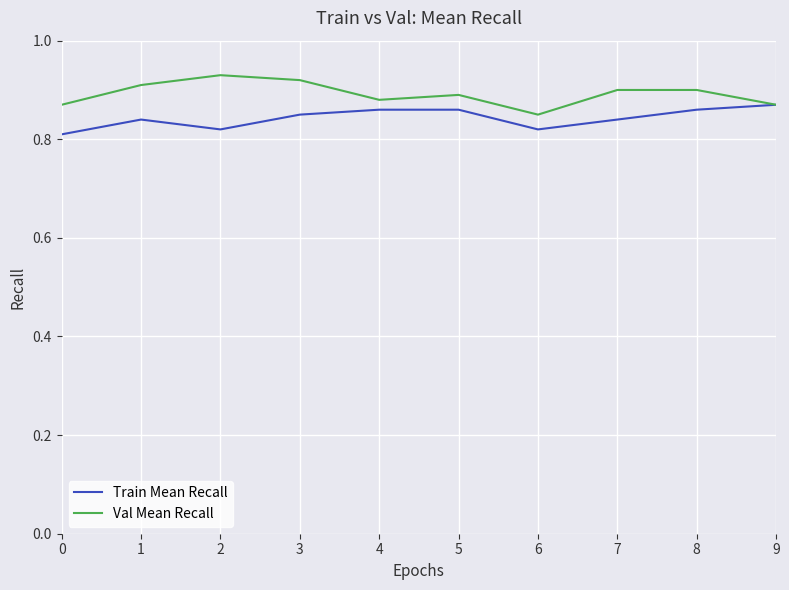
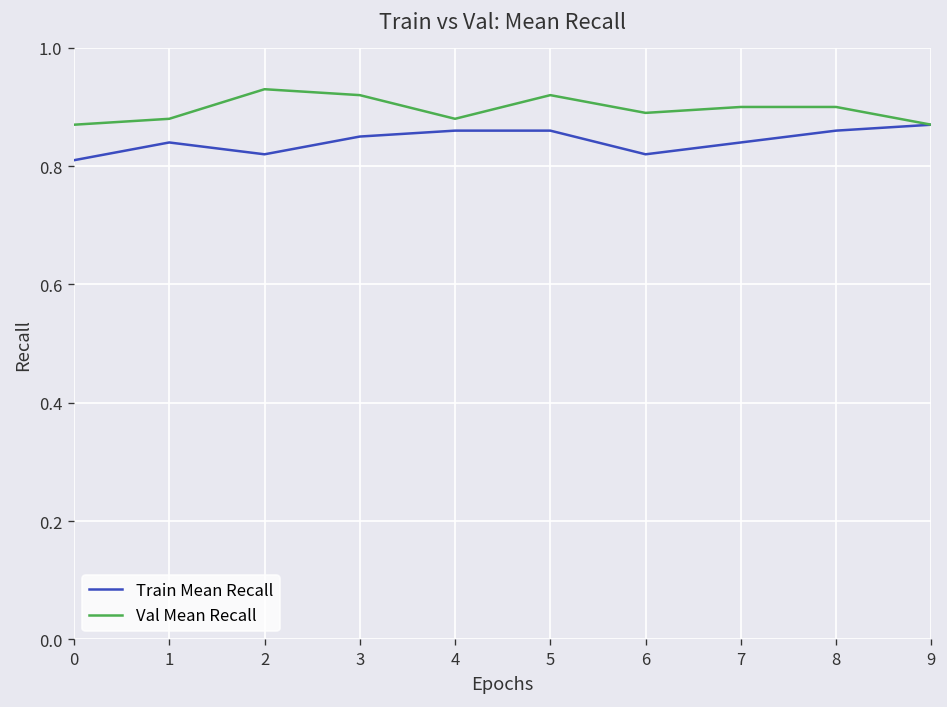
  {
    "Train Mean Recall": {
      "0": 0.81,
      "1": 0.84,
      "2": 0.82,
      "3": 0.85,
      "4": 0.86,
      "5": 0.86,
      "6": 0.82,
      "7": 0.84,
      "8": 0.86
    },
    "Val Mean Recall": {
      "0": 0.87,
-     "1": 0.91,
+     "1": 0.88,
      "2": 0.93,
      "3": 0.92,
      "4": 0.88,
-     "5": 0.89,
-     "6": 0.85,
+     "5": 0.92,
+     "6": 0.89,
      "7": 0.90,
      "8": 0.90
    }
  }
